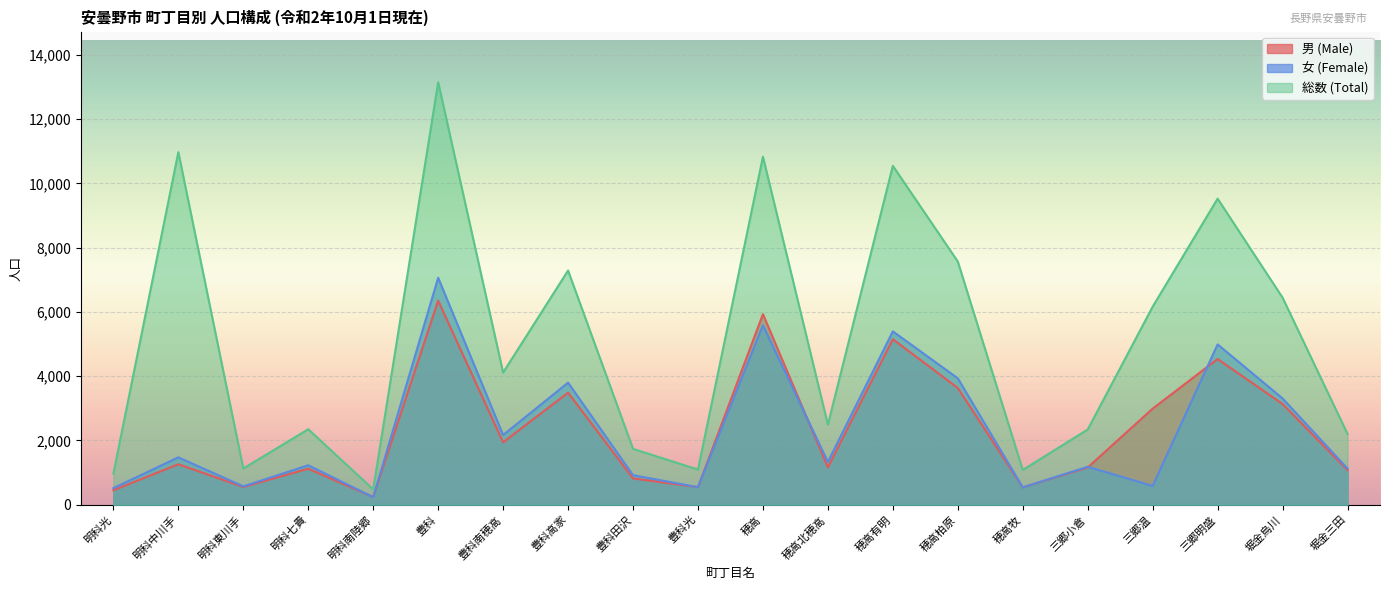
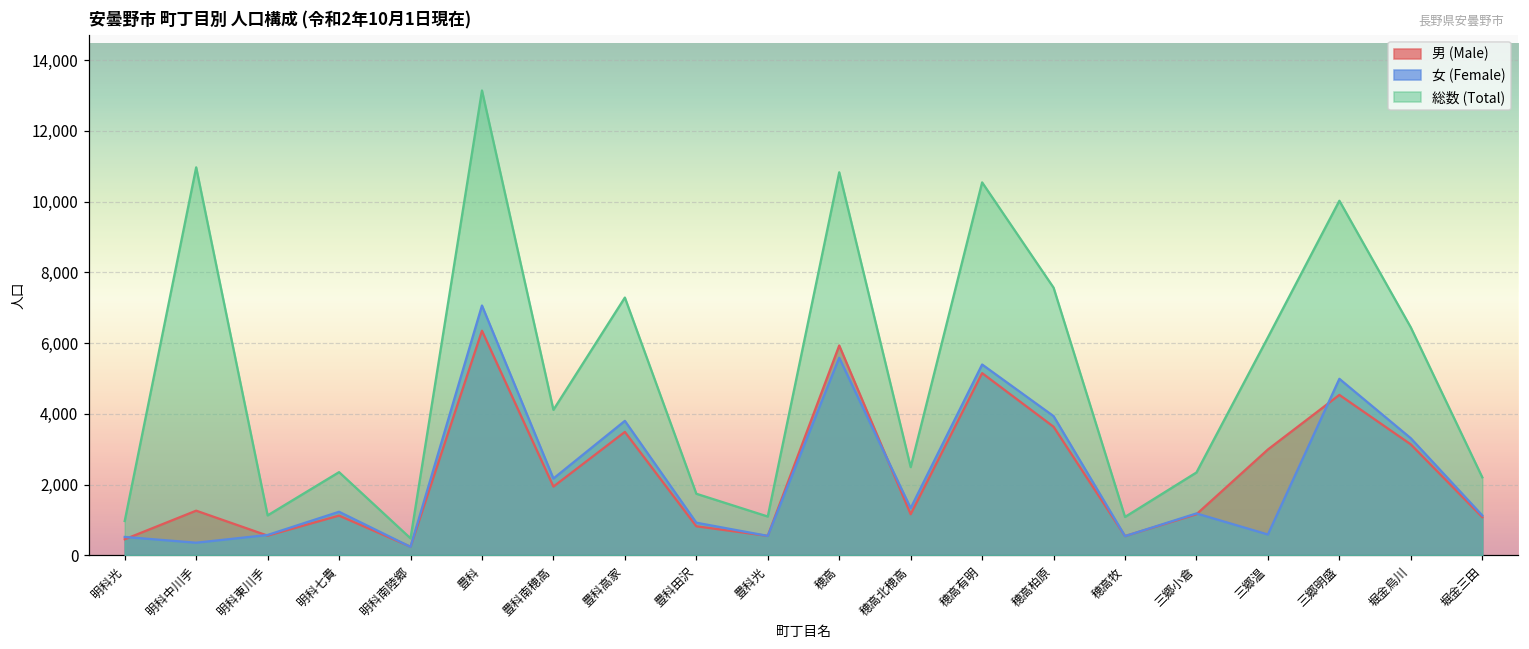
  {
    "男 (Male)": {
      "明科中川手": "1,300",
      "明科七貴": "1,100",
      "豊科": "6,300",
      "豊科南穂高": "1,900",
      "豊科高家": "3,500",
      "豊科田沢": "800",
      "穂高": "5,900",
      "穂高北穂高": "1,200",
      "穂高有明": "5,200",
      "穂高柏原": "3,600",
      "三郷温": "3,000",
      "三郷明盛": "4,500",
      "堀金烏川": "3,100"
    },
    "女 (Female)": {
-     "明科中川手": "1,500",
+     "明科中川手": "400",
      "明科七貴": "1,200",
      "豊科": "7,100",
      "豊科南穂高": "2,200",
      "豊科高家": "3,800",
      "豊科田沢": "900",
      "穂高": "5,600",
      "穂高北穂高": "1,300",
      "穂高有明": "5,400",
      "穂高柏原": "3,900",
      "三郷温": "600",
      "三郷明盛": "5,000",
      "堀金烏川": "3,300"
    },
    "総数 (Total)": {
      "明科光": "1,000",
      "明科中川手": "11,000",
      "明科東川手": "1,100",
      "明科七貴": "2,400",
      "明科南陸郷": "500",
      "豊科": "13,100",
      "豊科南穂高": "4,100",
      "豊科高家": "7,300",
      "豊科田沢": "1,700",
      "豊科光": "1,100",
      "穂高": "10,800",
      "穂高北穂高": "2,500",
      "穂高有明": "10,500",
      "穂高柏原": "7,600",
      "穂高牧": "1,100",
      "三郷小倉": "2,300",
      "三郷温": "6,200",
-     "三郷明盛": "9,500",
+     "三郷明盛": "10,000",
      "堀金烏川": "6,400",
      "堀金三田": "2,200"
    }
  }
